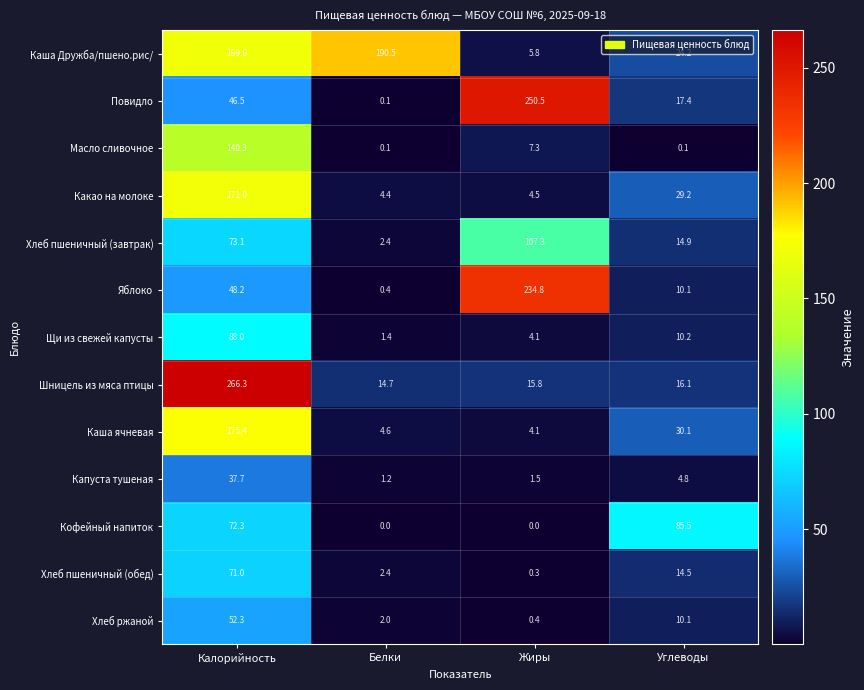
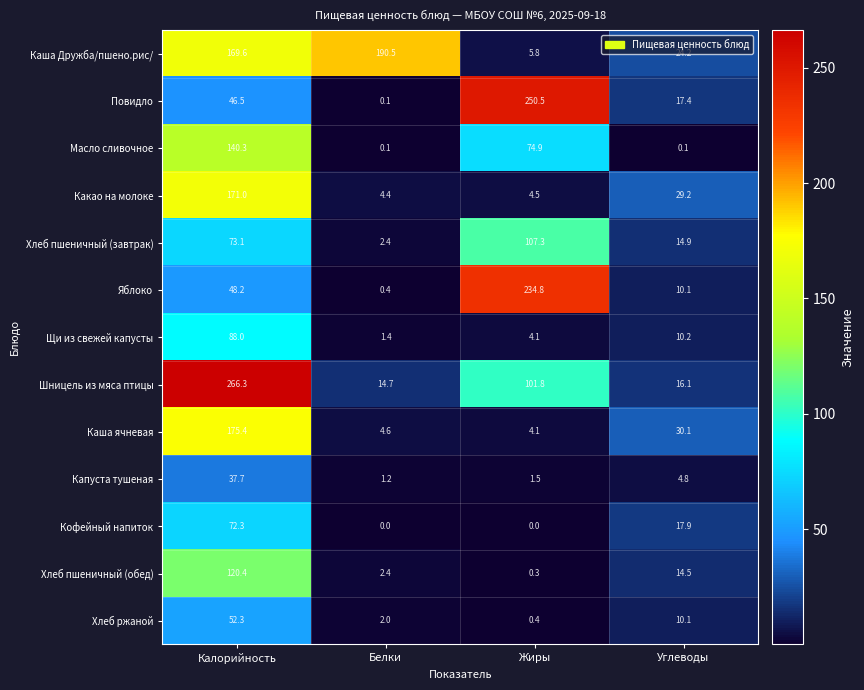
  {
    "Каша Дружба/пшено.рис/": {
      "Калорийность": 169.6,
      "Белки": 190.5,
      "Жиры": 5.8
    },
    "Повидло": {
      "Калорийность": 46.5,
      "Белки": 0.1,
      "Жиры": 250.5,
      "Углеводы": 17.4
    },
    "Масло сливочное": {
      "Калорийность": 140.3,
      "Белки": 0.1,
-     "Жиры": 7.3,
+     "Жиры": 74.9,
      "Углеводы": 0.1
    },
    "Какао на молоке": {
      "Калорийность": 171.0,
      "Белки": 4.4,
      "Жиры": 4.5,
      "Углеводы": 29.2
    },
    "Хлеб пшеничный (завтрак)": {
      "Калорийность": 73.1,
      "Белки": 2.4,
      "Жиры": 107.3,
      "Углеводы": 14.9
    },
    "Яблоко": {
      "Калорийность": 48.2,
      "Белки": 0.4,
      "Жиры": 234.8,
      "Углеводы": 10.1
    },
    "Щи из свежей капусты": {
      "Калорийность": 88.0,
      "Белки": 1.4,
      "Жиры": 4.1,
      "Углеводы": 10.2
    },
    "Шницель из мяса птицы": {
      "Калорийность": 266.3,
      "Белки": 14.7,
-     "Жиры": 15.8,
+     "Жиры": 101.8,
      "Углеводы": 16.1
    },
    "Каша ячневая": {
      "Калорийность": 175.4,
      "Белки": 4.6,
      "Жиры": 4.1,
      "Углеводы": 30.1
    },
    "Капуста тушеная": {
      "Калорийность": 37.7,
      "Белки": 1.2,
      "Жиры": 1.5,
      "Углеводы": 4.8
    },
    "Кофейный напиток": {
      "Калорийность": 72.3,
      "Белки": 0.0,
      "Жиры": 0.0,
-     "Углеводы": 85.5
+     "Углеводы": 17.9
    },
    "Хлеб пшеничный (обед)": {
-     "Калорийность": 71.0,
+     "Калорийность": 120.4,
      "Белки": 2.4,
      "Жиры": 0.3,
      "Углеводы": 14.5
    },
    "Хлеб ржаной": {
      "Калорийность": 52.3,
      "Белки": 2.0,
      "Жиры": 0.4,
      "Углеводы": 10.1
    }
  }
